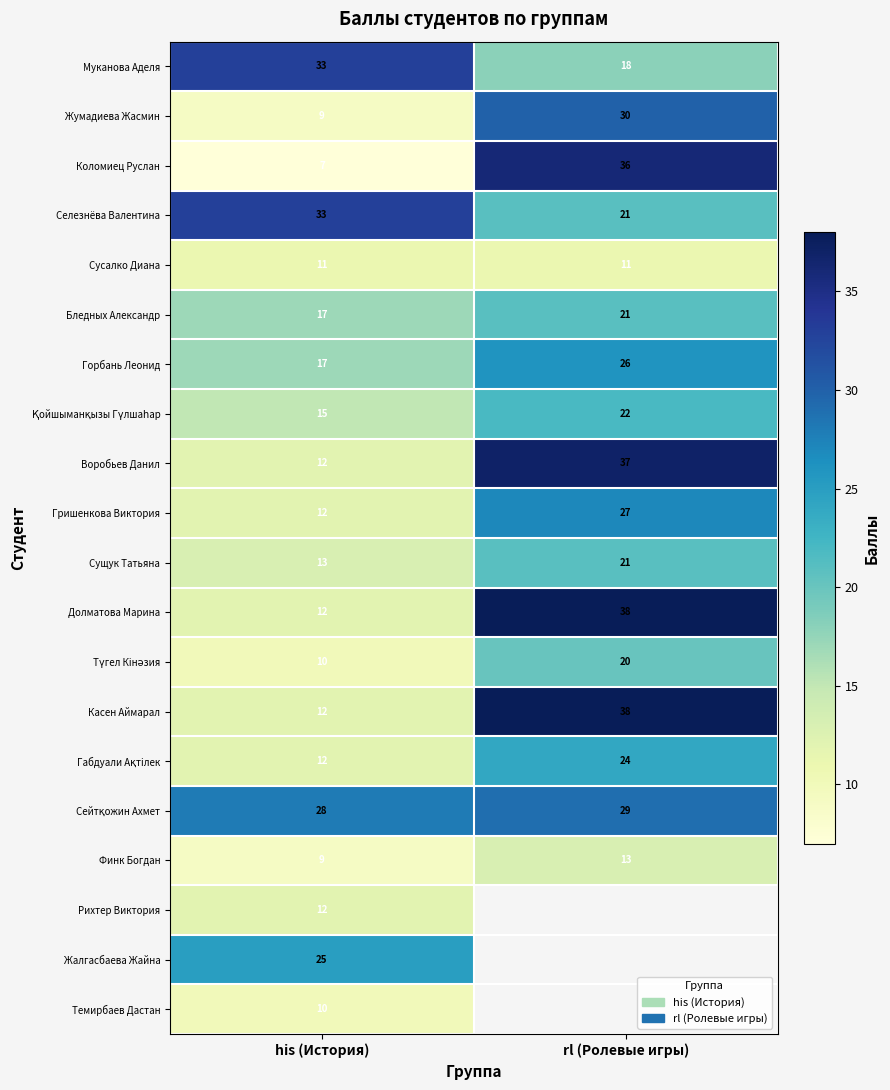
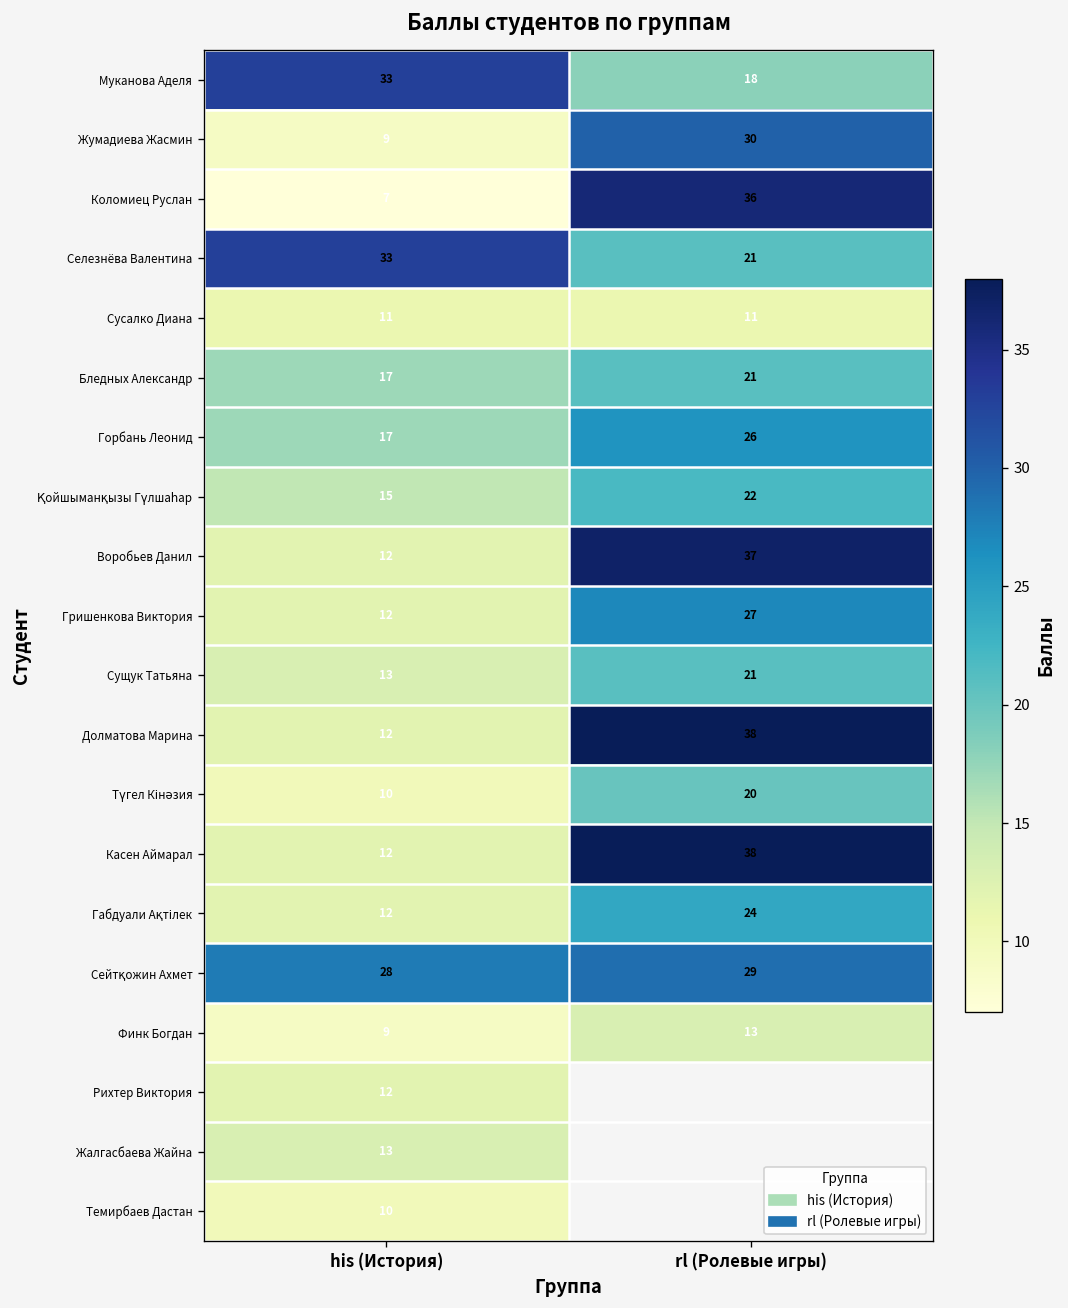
  {
    "Муканова Аделя": {
      "his (История)": 33,
      "rl (Ролевые игры)": 18
    },
    "Жумадиева Жасмин": {
      "his (История)": 9,
      "rl (Ролевые игры)": 30
    },
    "Коломиец Руслан": {
      "rl (Ролевые игры)": 36
    },
    "Селезнёва Валентина": {
      "his (История)": 33,
      "rl (Ролевые игры)": 21
    },
    "Сусалко Диана": {
      "his (История)": 11,
      "rl (Ролевые игры)": 11
    },
    "Бледных Александр": {
      "his (История)": 17,
      "rl (Ролевые игры)": 21
    },
    "Горбань Леонид": {
      "his (История)": 17,
      "rl (Ролевые игры)": 26
    },
    "Қойшыманқызы Гүлшаһар": {
      "his (История)": 15,
      "rl (Ролевые игры)": 22
    },
    "Воробьев Данил": {
      "his (История)": 12,
      "rl (Ролевые игры)": 37
    },
    "Гришенкова Виктория": {
      "his (История)": 12,
      "rl (Ролевые игры)": 27
    },
    "Сущук Татьяна": {
      "his (История)": 13,
      "rl (Ролевые игры)": 21
    },
    "Долматова Марина": {
      "his (История)": 12,
      "rl (Ролевые игры)": 38
    },
    "Түгел Кінәзия": {
      "his (История)": 10,
      "rl (Ролевые игры)": 20
    },
    "Касен Аймарал": {
      "his (История)": 12,
      "rl (Ролевые игры)": 38
    },
    "Габдуали Ақтілек": {
      "his (История)": 12,
      "rl (Ролевые игры)": 24
    },
    "Сейтқожин Ахмет": {
      "his (История)": 28,
      "rl (Ролевые игры)": 29
    },
    "Финк Богдан": {
      "his (История)": 9,
      "rl (Ролевые игры)": 13
    },
    "Рихтер Виктория": {
      "his (История)": 12
    },
    "Жалгасбаева Жайна": {
-     "his (История)": 25
+     "his (История)": 13
    },
    "Темирбаев Дастан": {
      "his (История)": 10
    }
  }
